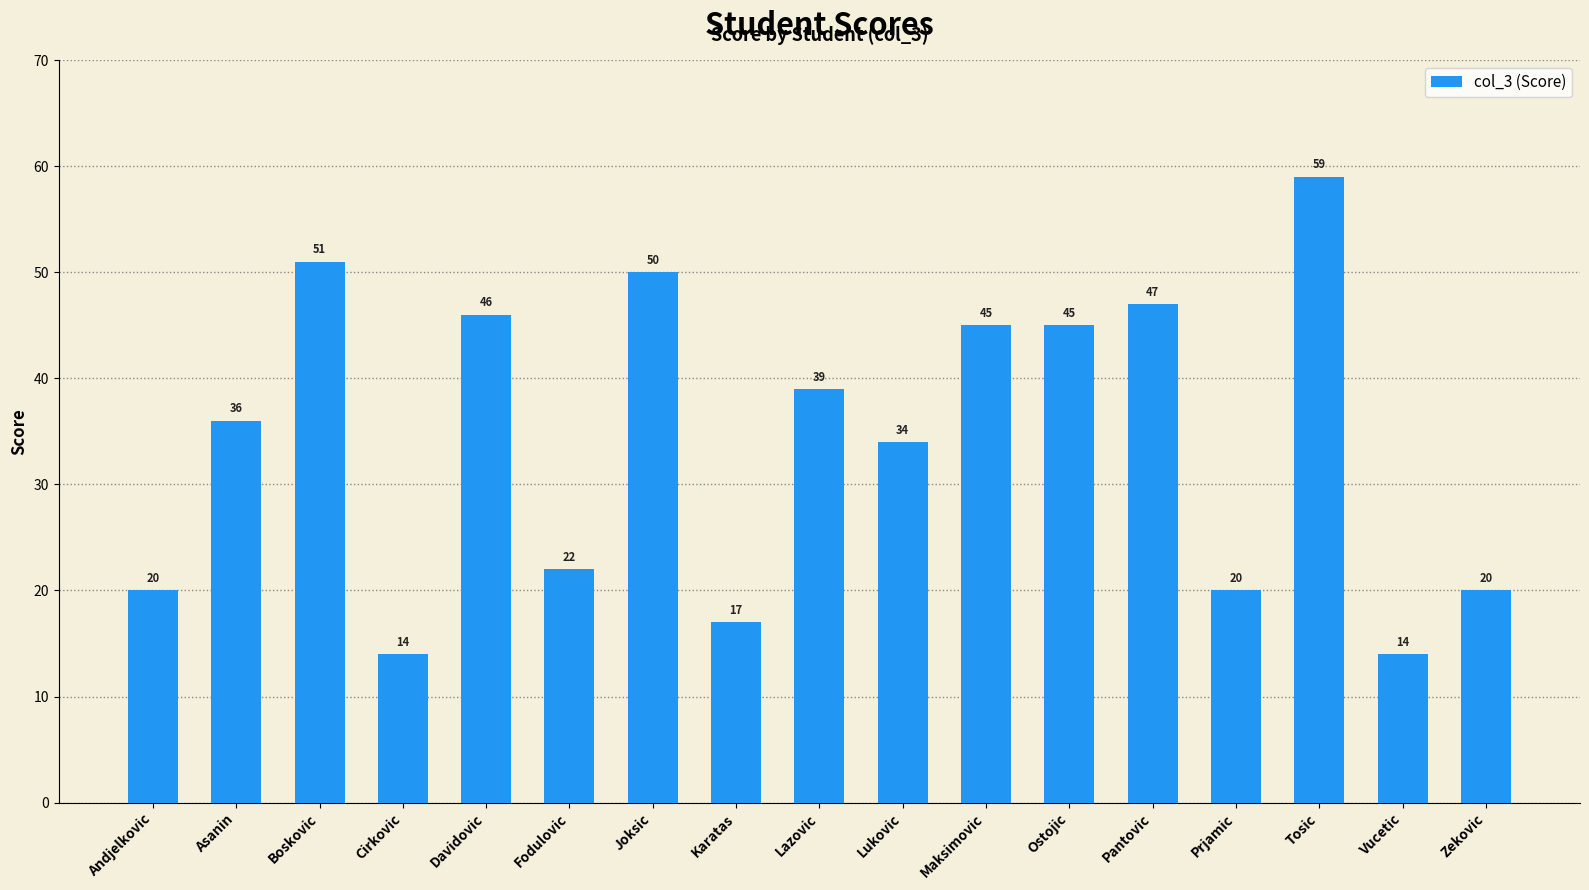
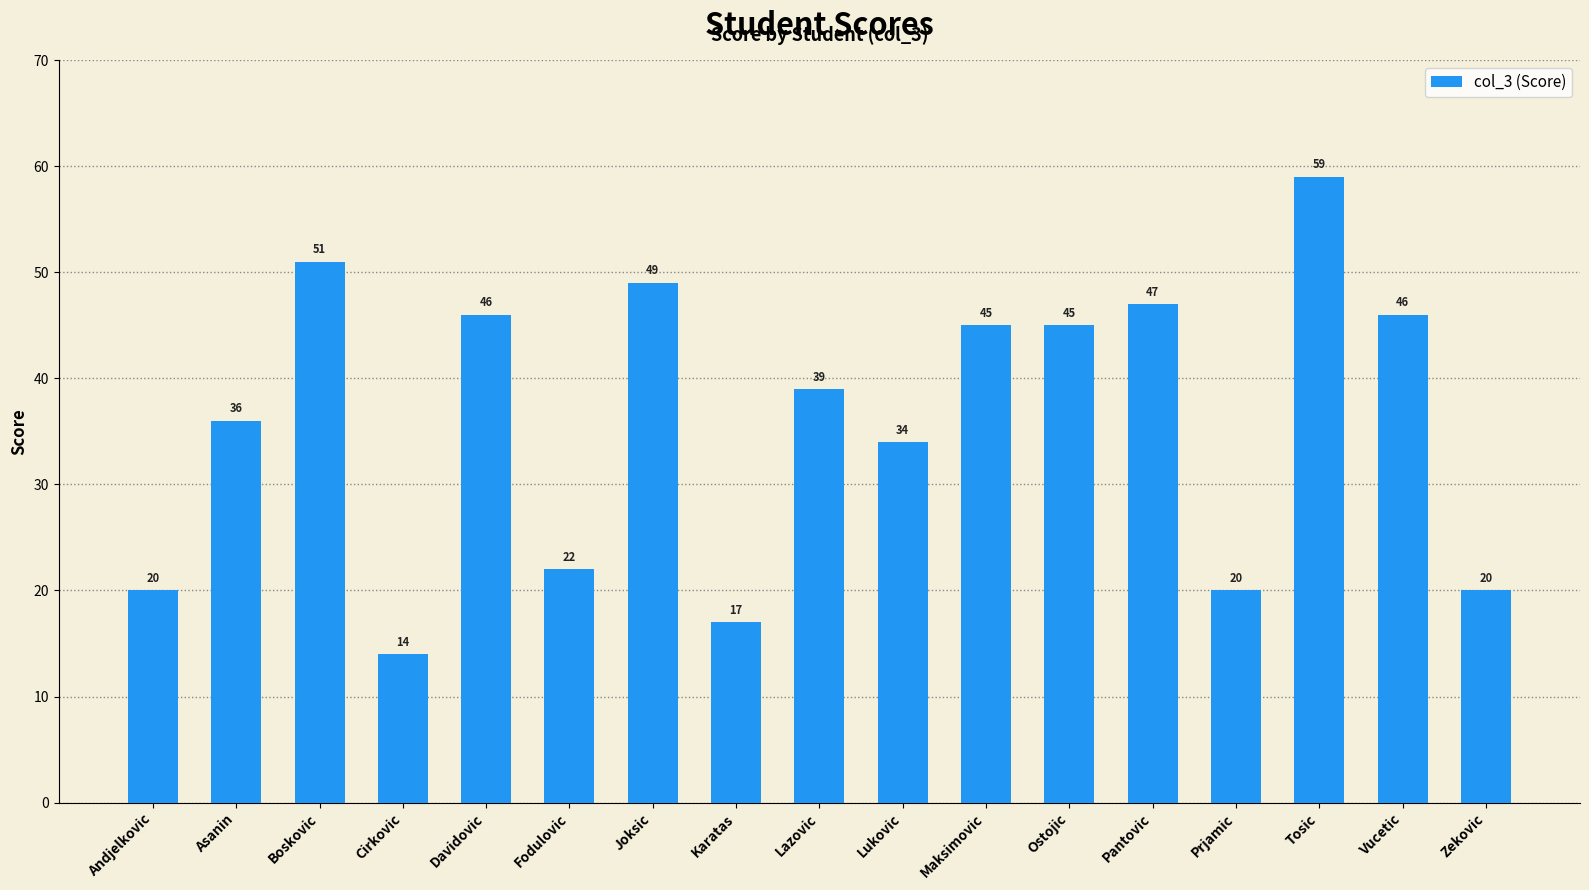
  {
    "Andjelkovic": 20,
    "Asanin": 36,
    "Boskovic": 51,
    "Cirkovic": 14,
    "Davidovic": 46,
    "Fodulovic": 22,
-   "Joksic": 50,
+   "Joksic": 49,
    "Karatas": 17,
    "Lazovic": 39,
    "Lukovic": 34,
    "Maksimovic": 45,
    "Ostojic": 45,
    "Pantovic": 47,
    "Prjamic": 20,
    "Tosic": 59,
-   "Vucetic": 14,
+   "Vucetic": 46,
    "Zekovic": 20
  }
